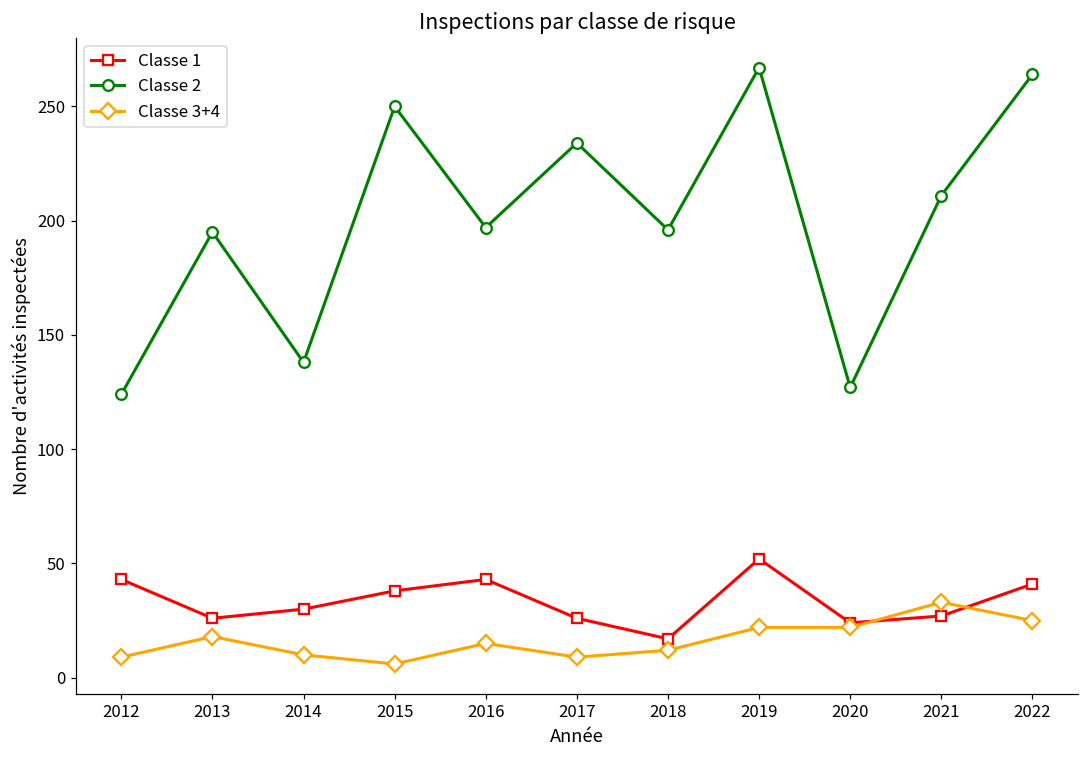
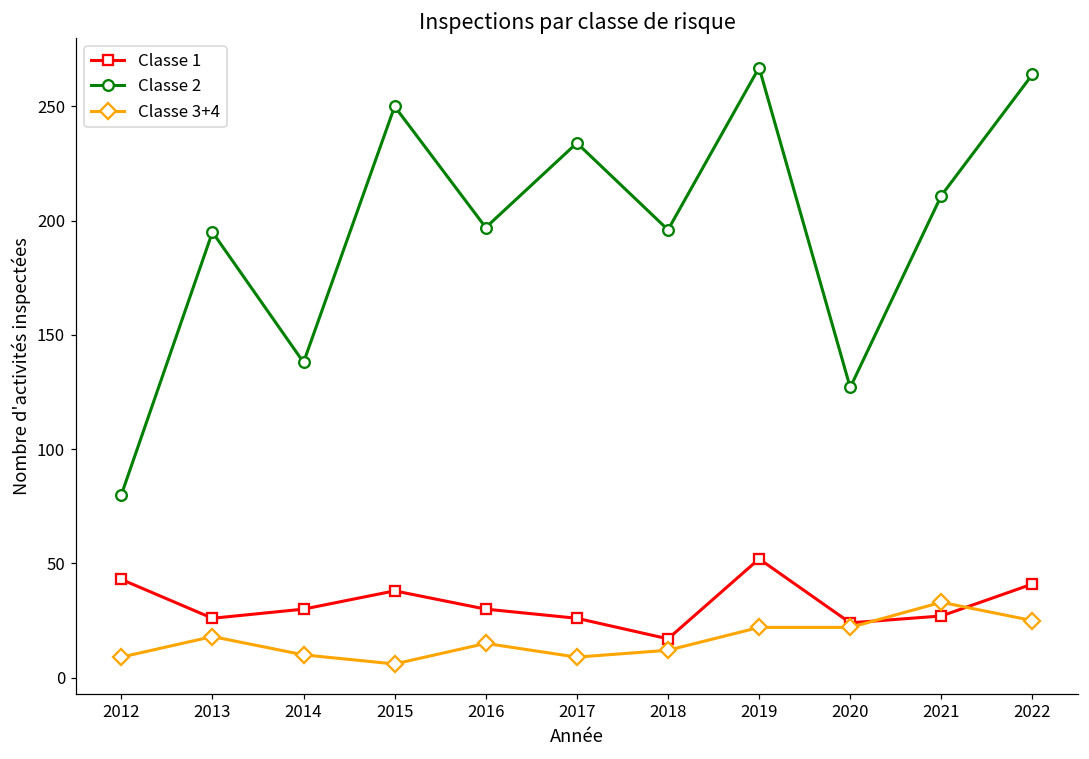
  {
    "Classe 1": {
      "2012": 43,
      "2013": 26,
      "2014": 30,
      "2015": 38,
-     "2016": 43,
+     "2016": 30,
      "2017": 26,
      "2018": 17,
      "2019": 52,
      "2020": 24,
      "2021": 27,
      "2022": 41
    },
    "Classe 2": {
-     "2012": 124,
+     "2012": 80,
      "2013": 195,
      "2014": 138,
      "2015": 250,
      "2016": 197,
      "2017": 234,
      "2018": 196,
      "2019": 267,
      "2020": 127,
      "2021": 211,
      "2022": 264
    },
    "Classe 3+4": {
      "2012": 9,
      "2013": 18,
      "2014": 10,
      "2015": 6,
      "2016": 15,
      "2017": 9,
      "2018": 12,
      "2019": 22,
      "2020": 22,
      "2021": 33,
      "2022": 25
    }
  }
